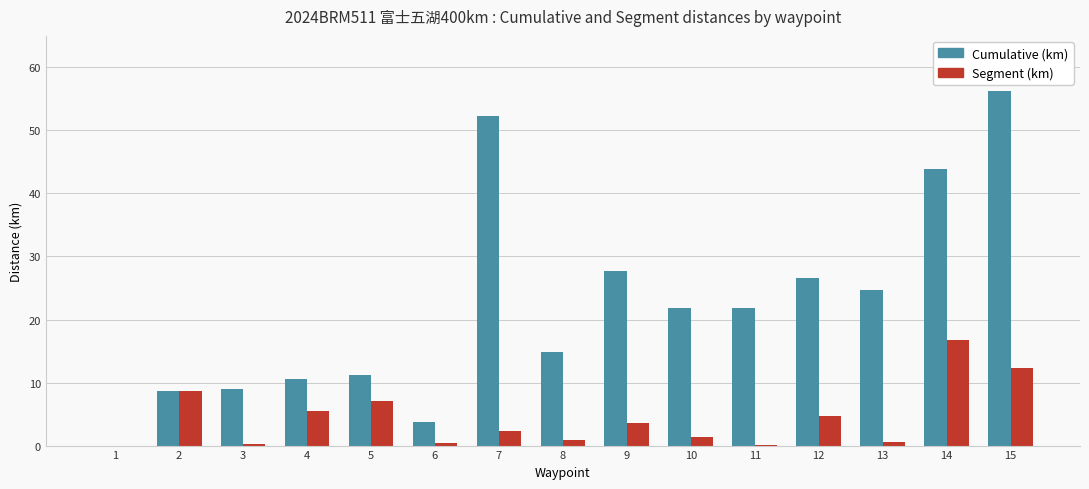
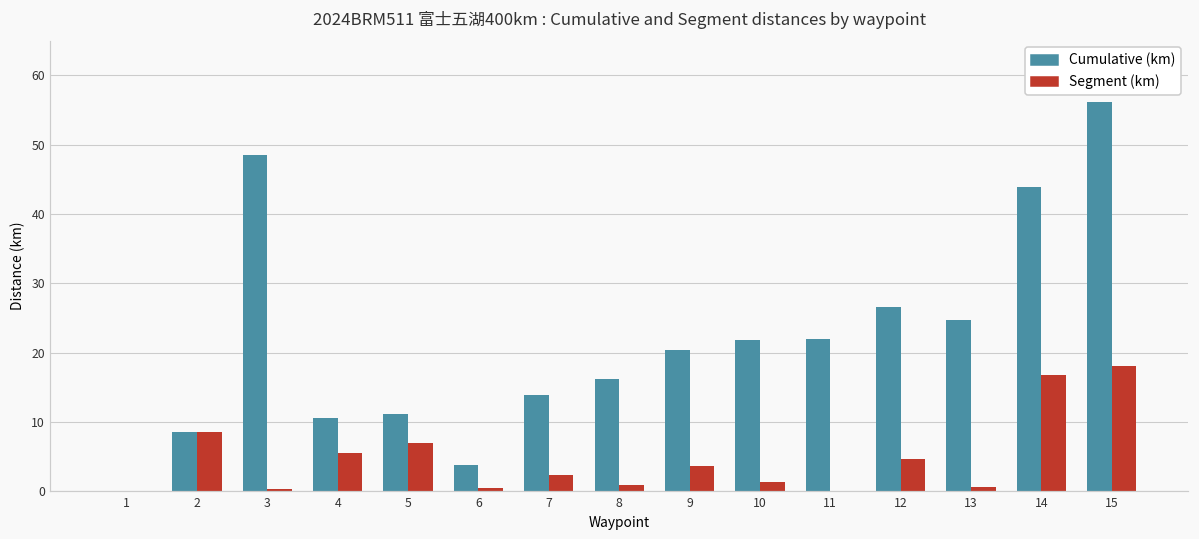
  {
    "Cumulative (km)": {
      "1": 0,
      "2": 9,
-     "3": 9,
+     "3": 49,
      "4": 11,
      "5": 11,
      "6": 4,
-     "7": 52,
-     "8": 15,
-     "9": 28,
+     "7": 14,
+     "8": 16,
+     "9": 20,
      "10": 22,
      "11": 22,
      "12": 27,
      "13": 25,
      "14": 44,
      "15": 56
    },
    "Segment (km)": {
      "1": 0,
      "2": 9,
      "4": 6,
      "5": 7,
      "6": 0,
      "7": 2,
      "8": 1,
      "9": 4,
      "10": 1,
      "12": 5,
      "13": 1,
      "14": 17,
-     "15": 12
+     "15": 18
    }
  }
